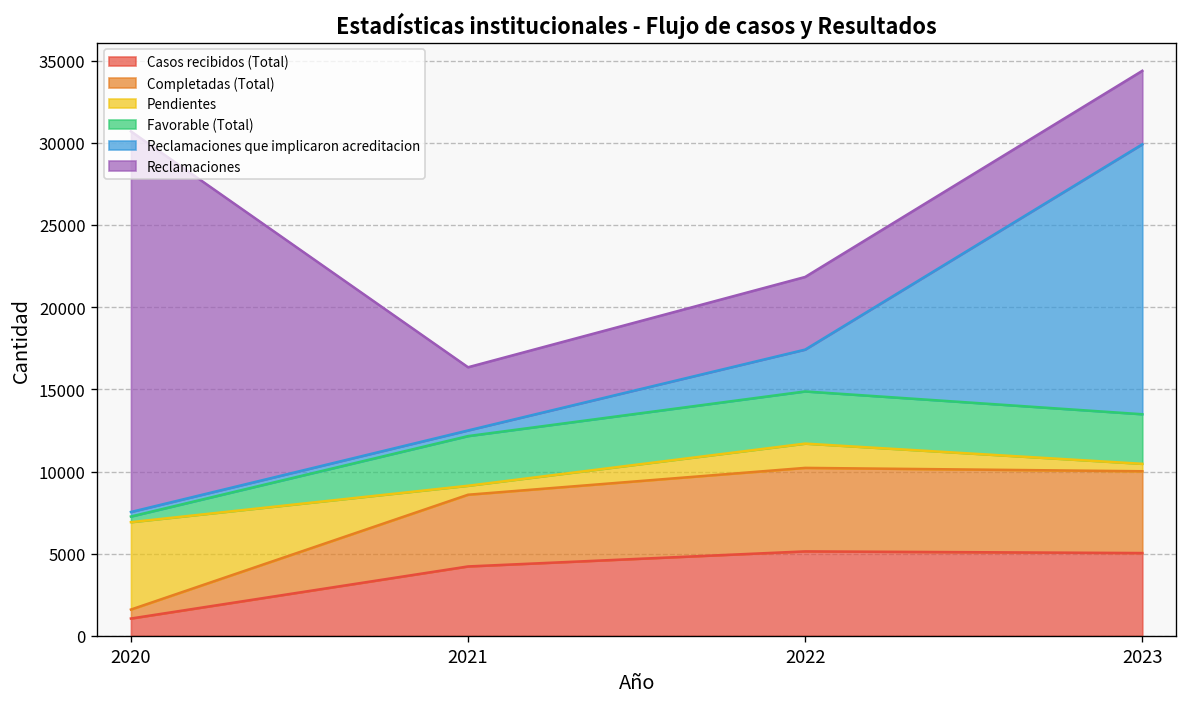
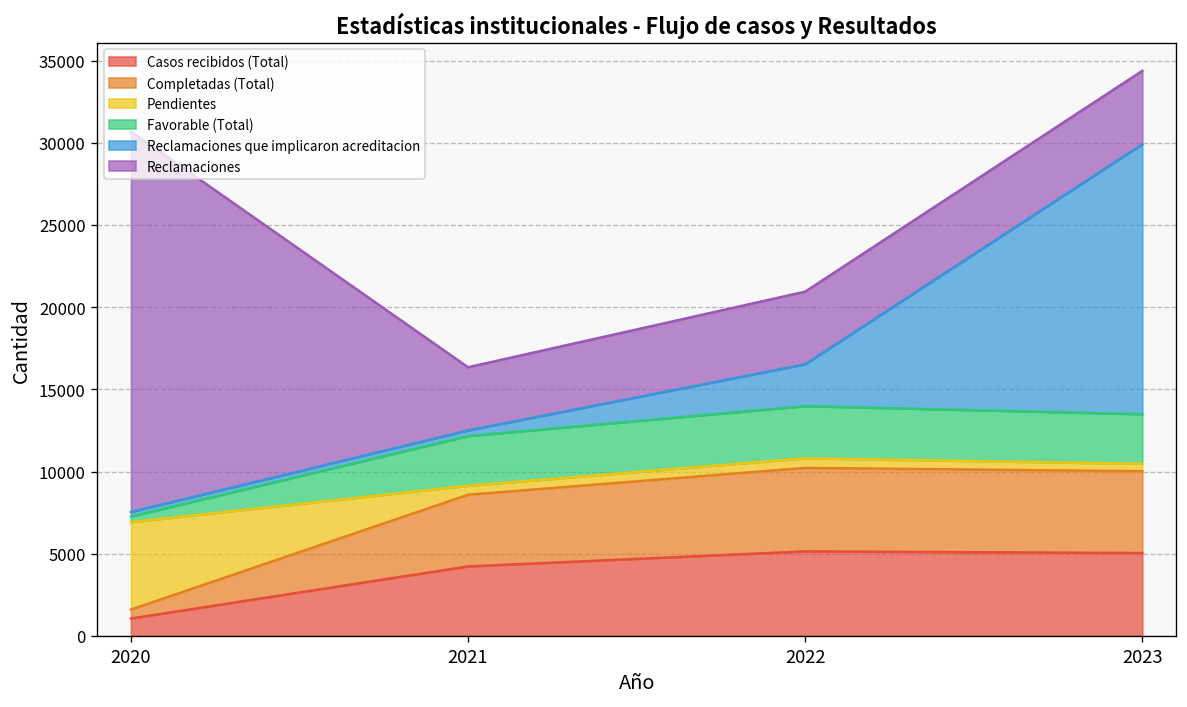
  {
    "Pendientes": {
      "2020": 5300,
      "2021": 500,
-     "2022": 1500,
+     "2022": 600,
      "2023": 500
    },
    "Favorable (Total)": {
      "2020": 300,
      "2021": 3000,
      "2022": 3200,
      "2023": 3000
    },
    "Reclamaciones que implicaron acreditacion": {
      "2020": 300,
      "2021": 300,
      "2022": 2500,
      "2023": 16400
    },
    "Reclamaciones": {
      "2021": 3800,
      "2022": 4400,
      "2023": 4500
    }
  }
